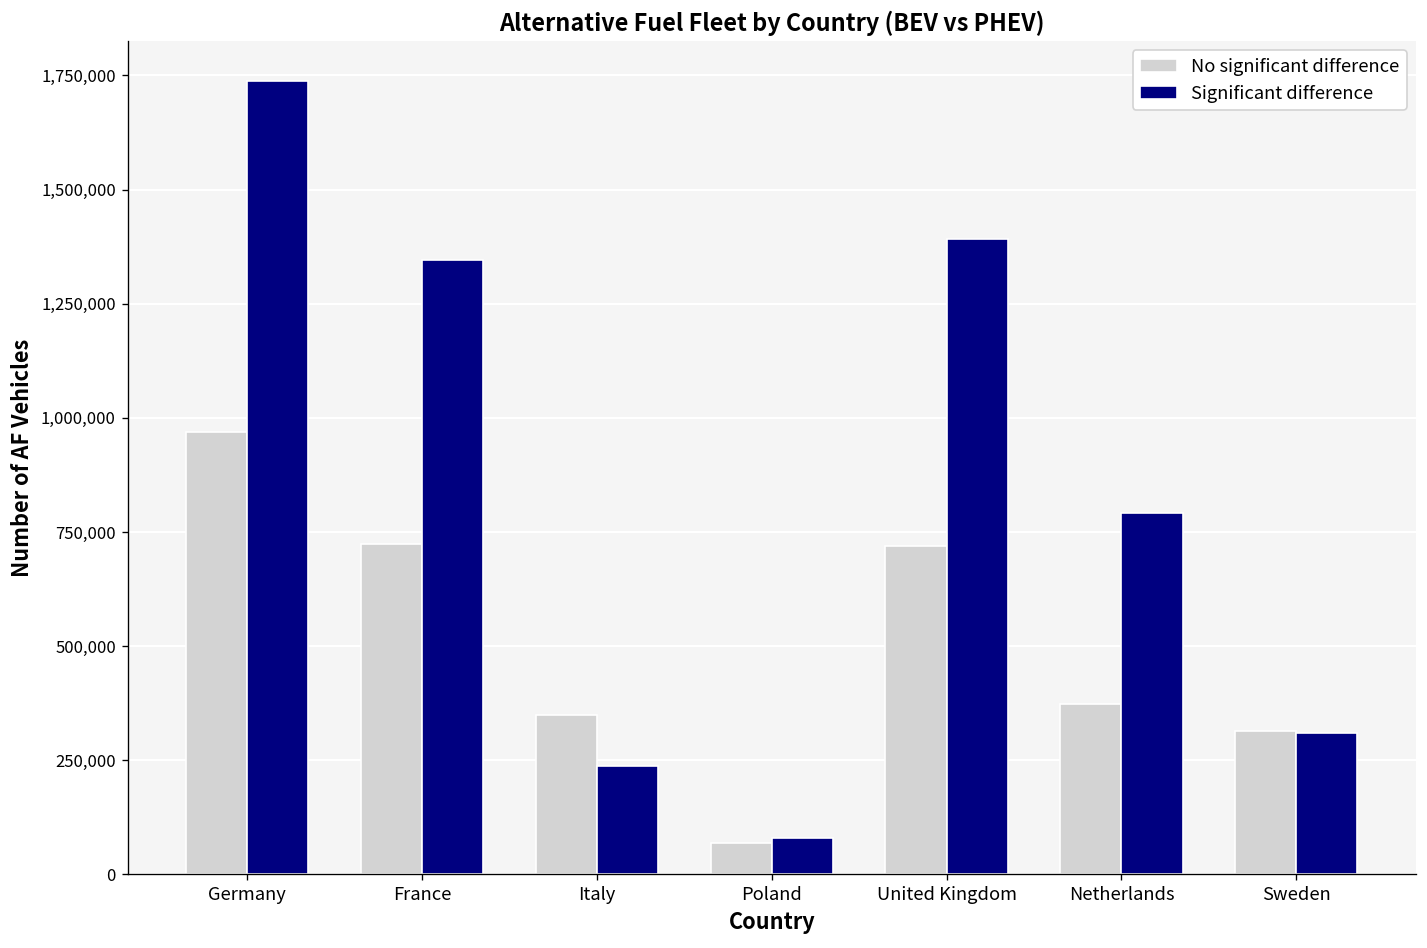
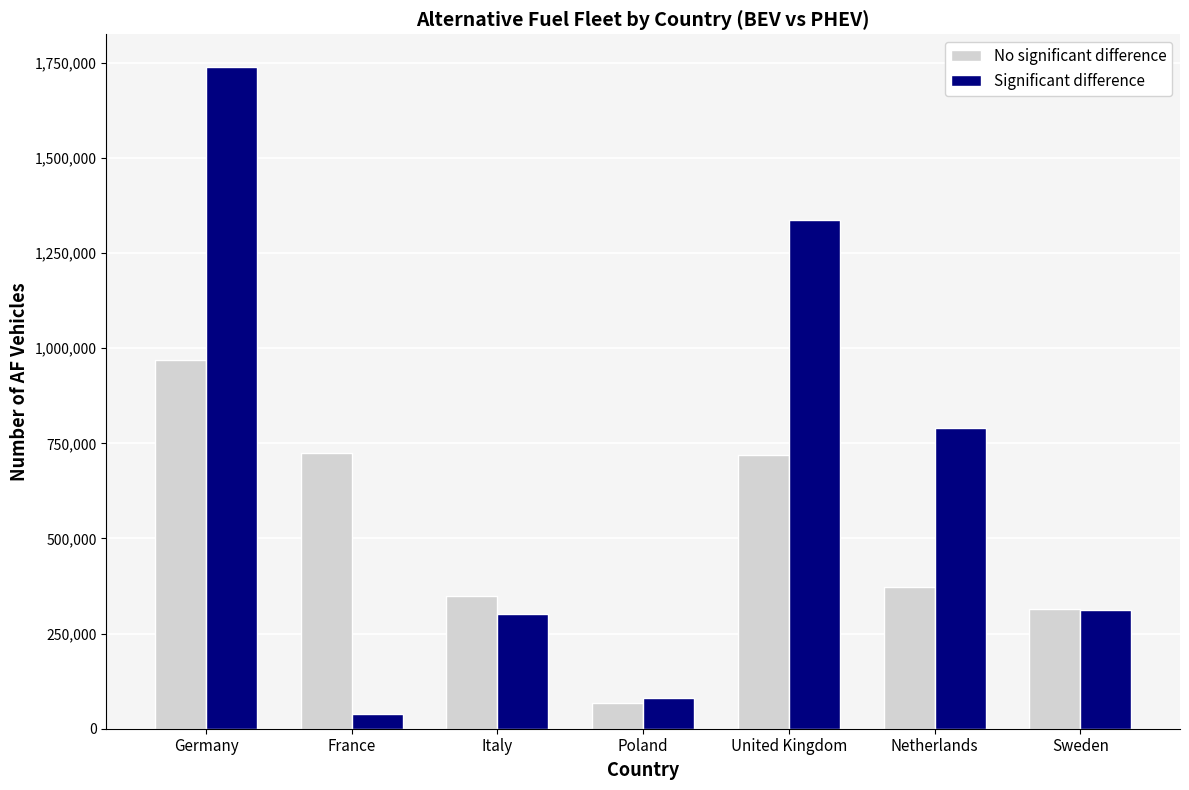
  {
    "No significant difference": {
      "Germany": "970,000",
      "France": "720,000",
      "Italy": "350,000",
      "Poland": "70,000",
      "United Kingdom": "720,000",
      "Netherlands": "370,000",
      "Sweden": "310,000"
    },
    "Significant difference": {
      "Germany": "1,740,000",
-     "France": "1,340,000",
-     "Italy": "240,000",
+     "France": "40,000",
+     "Italy": "300,000",
      "Poland": "80,000",
-     "United Kingdom": "1,390,000",
+     "United Kingdom": "1,340,000",
      "Netherlands": "790,000",
      "Sweden": "310,000"
    }
  }
